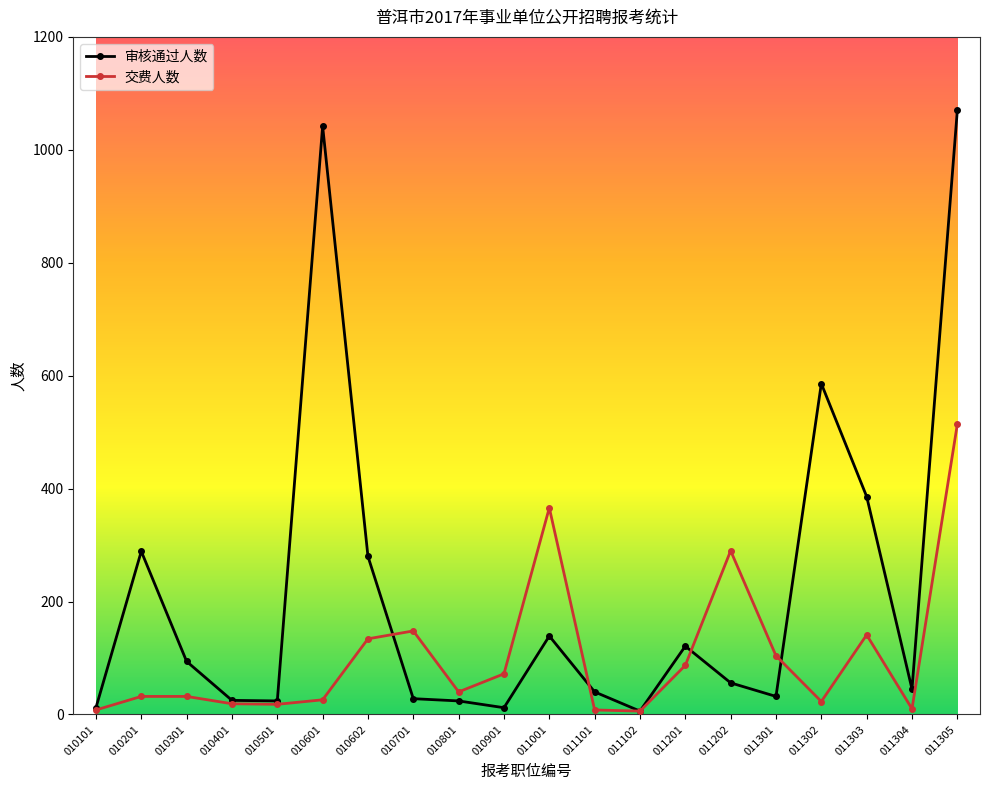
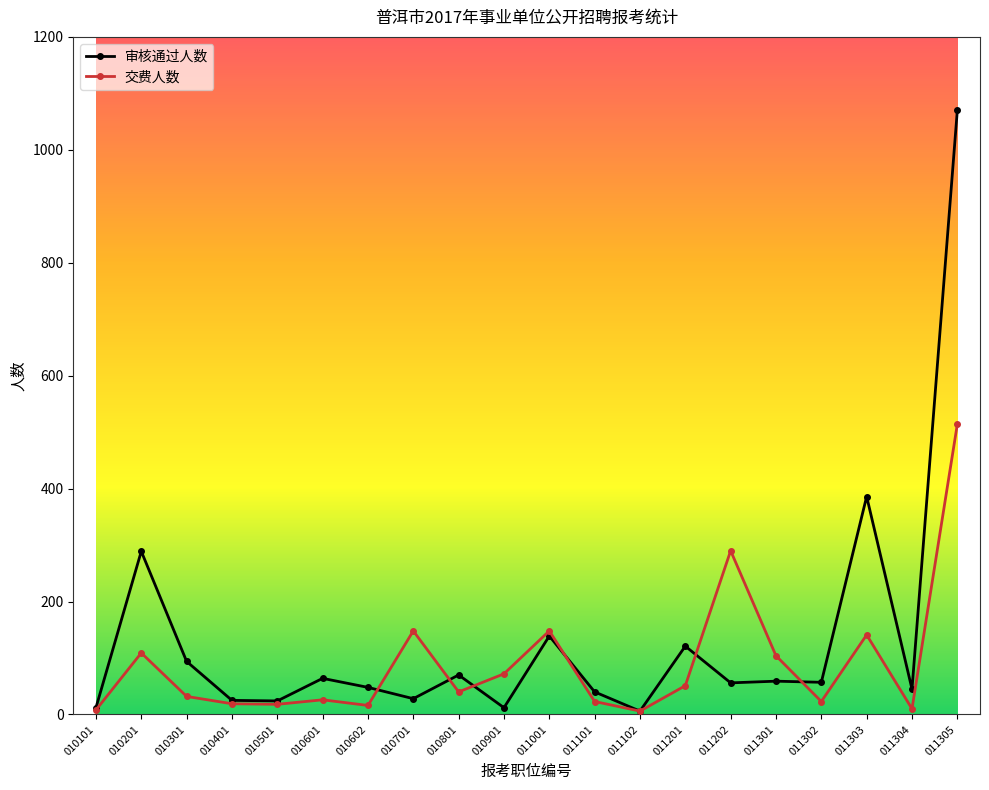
  {
    "审核通过人数": {
      "010201": 290,
      "010301": 90,
      "010401": 30,
      "010501": 20,
-     "010601": 1040,
-     "010602": 280,
+     "010601": 60,
+     "010602": 50,
      "010701": 30,
-     "010801": 20,
+     "010801": 70,
      "010901": 10,
      "011001": 140,
      "011101": 40,
      "011201": 120,
      "011202": 60,
-     "011301": 30,
-     "011302": 590,
+     "011301": 60,
+     "011302": 60,
      "011303": 390,
      "011304": 50,
      "011305": 1070
    },
    "交费人数": {
-     "010201": 30,
+     "010201": 110,
      "010301": 30,
      "010401": 20,
      "010501": 20,
      "010601": 30,
-     "010602": 130,
+     "010602": 20,
      "010701": 150,
      "010801": 40,
      "010901": 70,
-     "011001": 370,
-     "011101": 10,
-     "011201": 90,
+     "011001": 150,
+     "011101": 20,
+     "011201": 50,
      "011202": 290,
      "011301": 100,
      "011302": 20,
      "011303": 140,
      "011304": 10,
      "011305": 510
    }
  }
